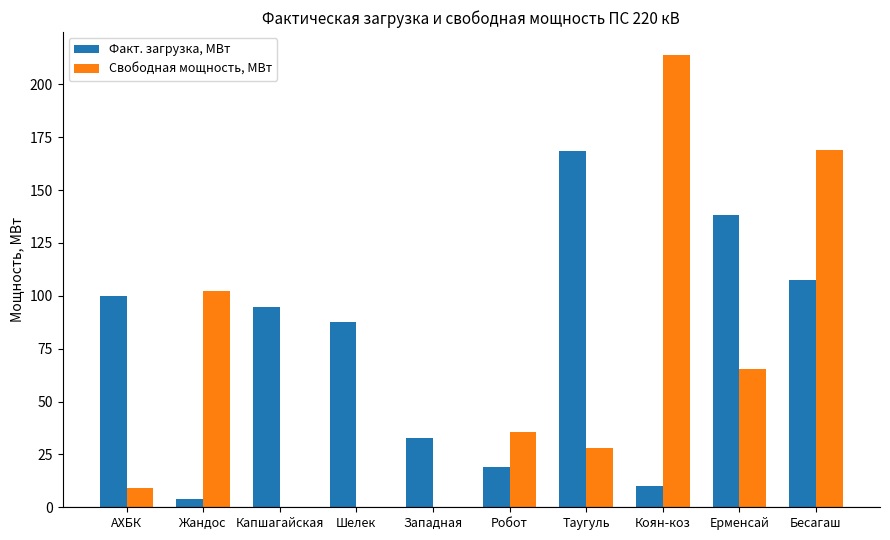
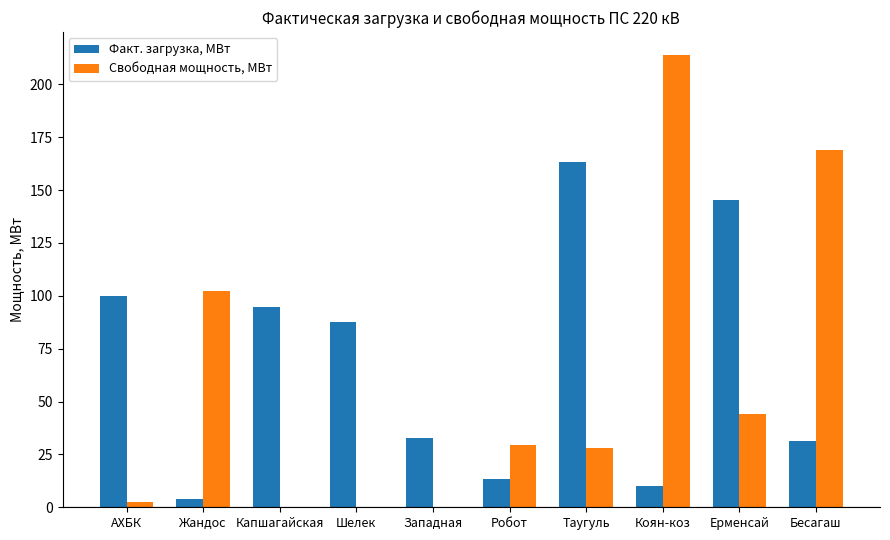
  {
    "Факт. загрузка, МВт": {
      "АХБК": 100,
      "Жандос": 4,
      "Капшагайская": 95,
      "Шелек": 88,
      "Западная": 33,
-     "Робот": 19,
-     "Таугуль": 169,
+     "Робот": 13,
+     "Таугуль": 163,
      "Коян-коз": 10,
-     "Ерменсай": 138,
-     "Бесагаш": 108
+     "Ерменсай": 145,
+     "Бесагаш": 31
    },
    "Свободная мощность, МВт": {
-     "АХБК": 9,
+     "АХБК": 2,
      "Жандос": 102,
      "Капшагайская": 0,
      "Шелек": 0,
      "Западная": 0,
-     "Робот": 36,
+     "Робот": 29,
      "Таугуль": 28,
      "Коян-коз": 214,
-     "Ерменсай": 65,
+     "Ерменсай": 44,
      "Бесагаш": 169
    }
  }
